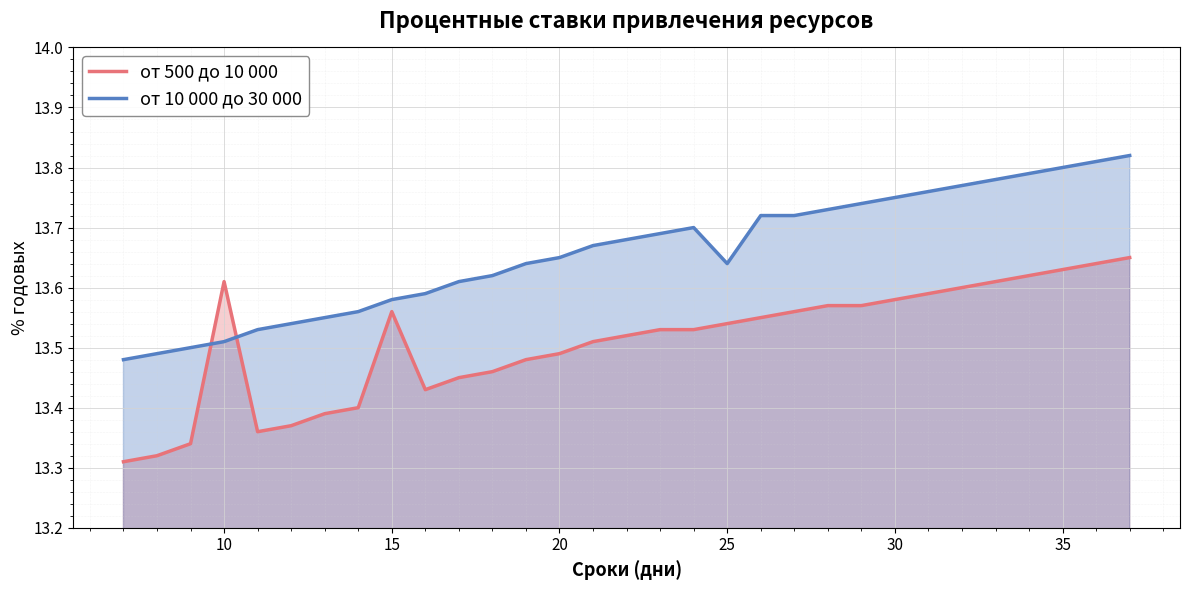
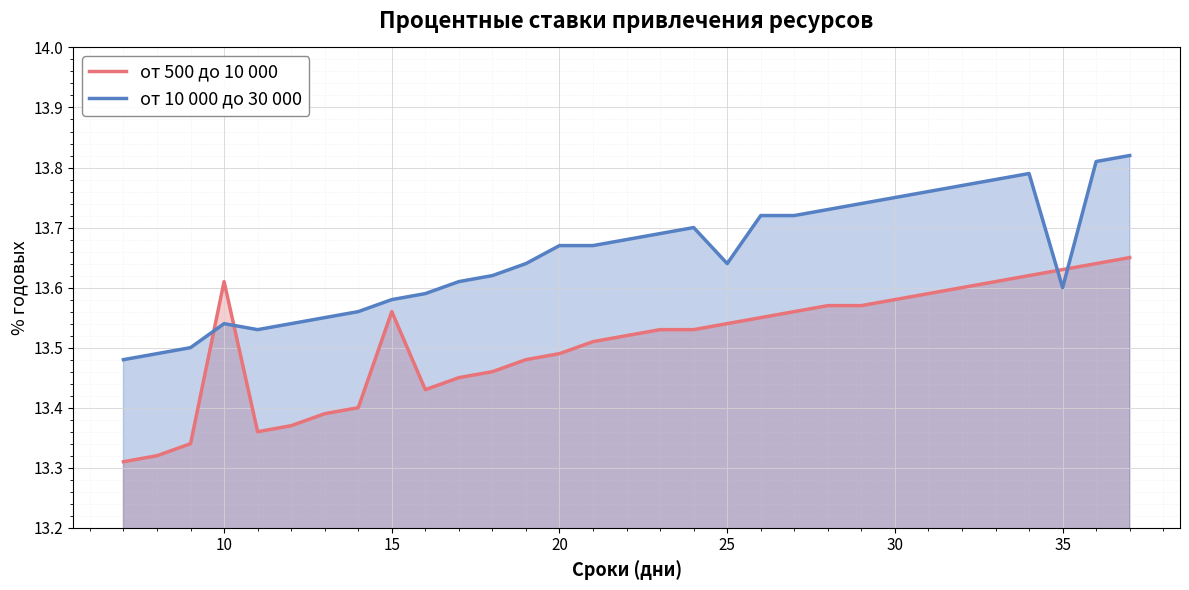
  {
    "от 500 до 10 000": {
      "10": 13.61,
      "15": 13.56,
      "20": 13.49,
      "25": 13.54,
      "30": 13.58,
      "35": 13.63
    },
    "от 10 000 до 30 000": {
-     "10": 13.51,
+     "10": 13.54,
      "15": 13.58,
-     "20": 13.65,
+     "20": 13.67,
      "25": 13.64,
      "30": 13.75,
-     "35": 13.8
+     "35": 13.6
    }
  }
